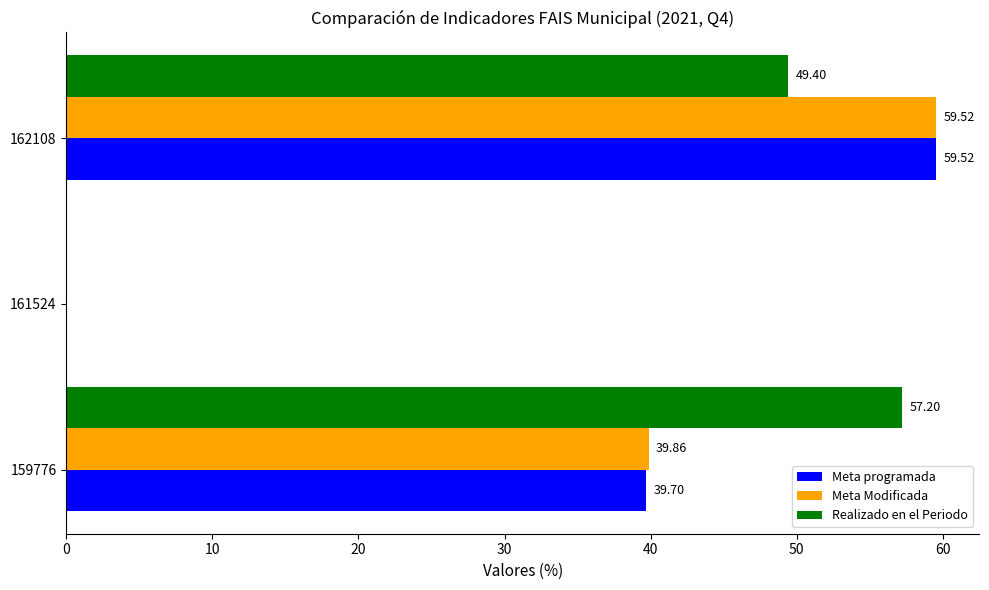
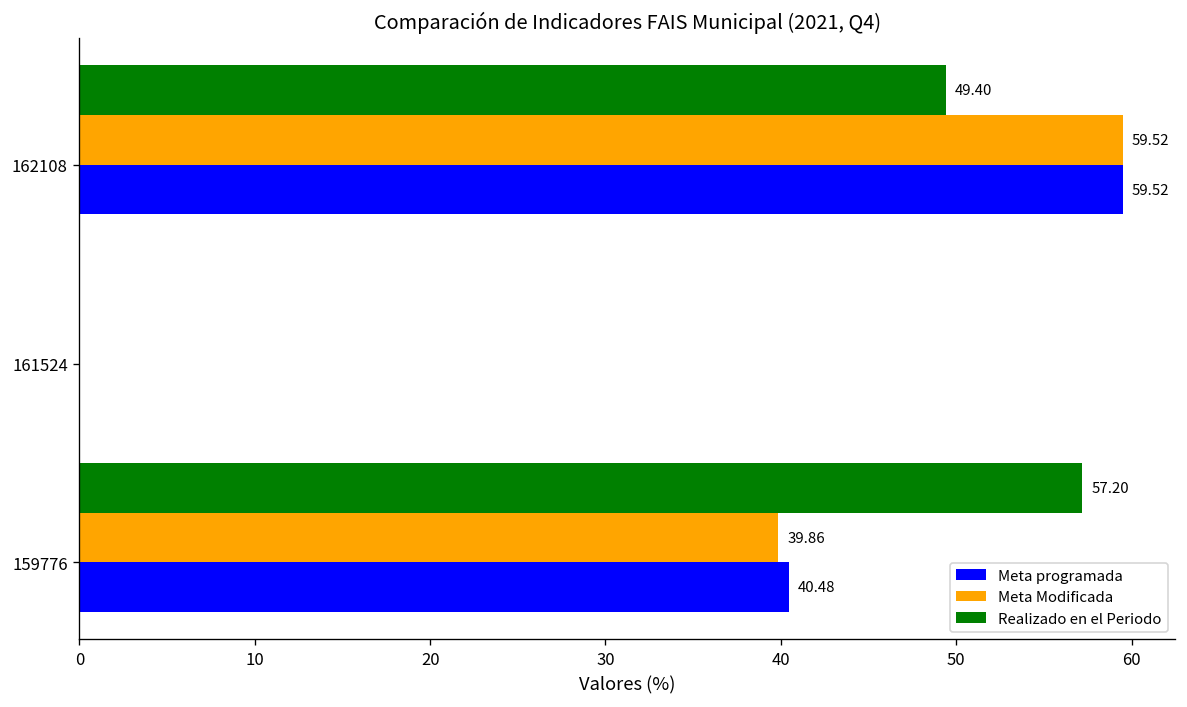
  {
    "Meta programada": {
      "162108": 59.52,
-     "159776": 39.70
+     "159776": 40.48
    },
    "Meta Modificada": {
      "162108": 59.52,
      "159776": 39.86
    },
    "Realizado en el Periodo": {
      "162108": 49.40,
      "159776": 57.20
    }
  }
